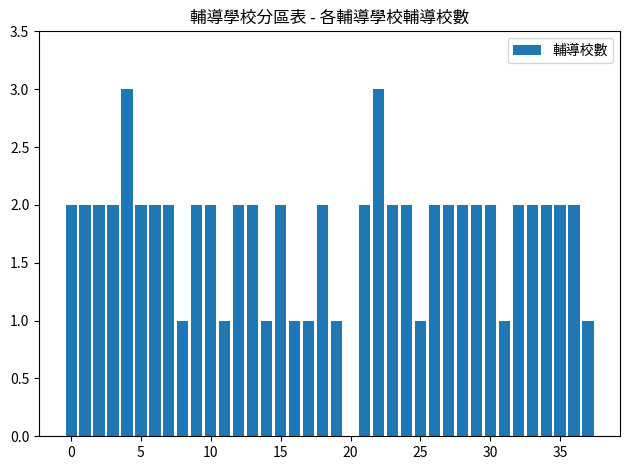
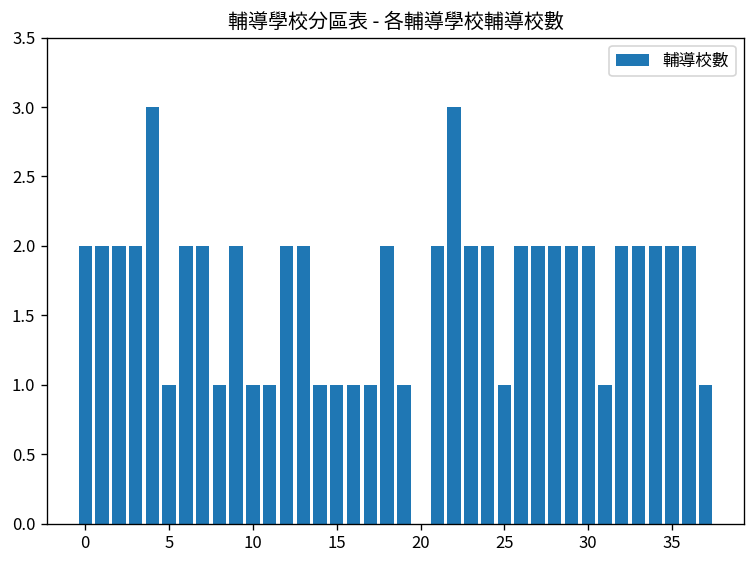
  {
    "0": 2,
-   "5": 2,
-   "10": 2,
-   "15": 2,
+   "5": 1,
+   "10": 1,
+   "15": 1,
    "20": 0,
    "25": 1,
    "30": 2,
    "35": 2
  }
